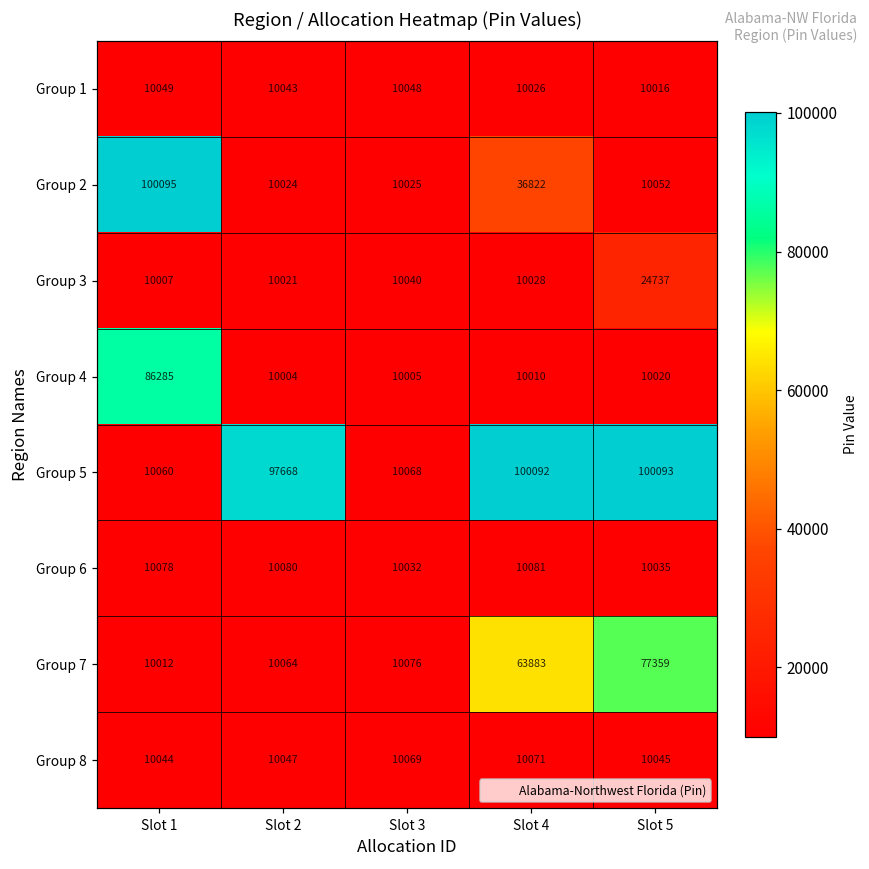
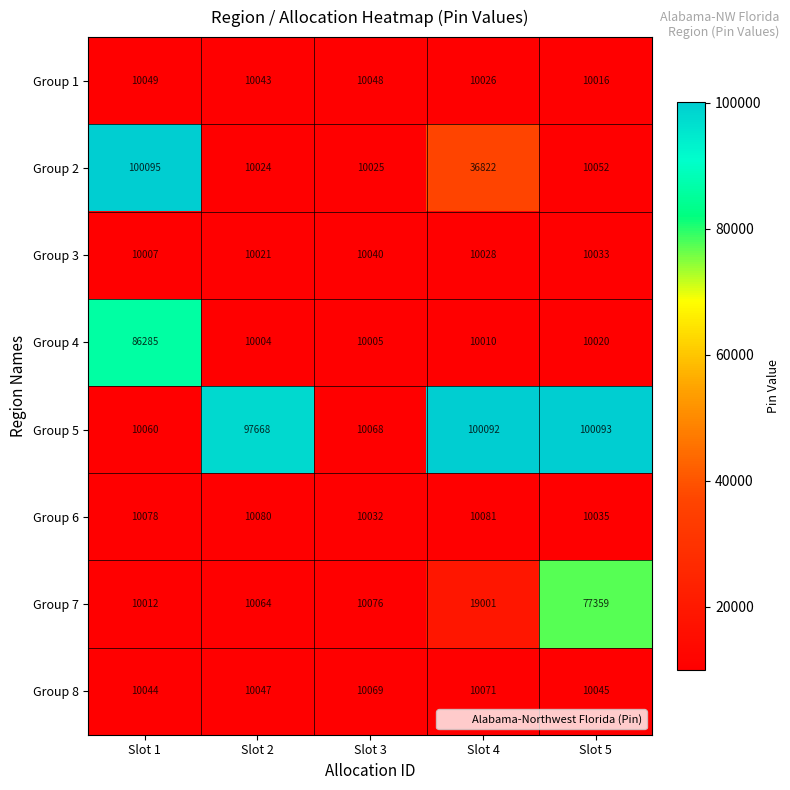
  {
    "Group 1": {
      "Slot 1": 10049,
      "Slot 2": 10043,
      "Slot 3": 10048,
      "Slot 4": 10026,
      "Slot 5": 10016
    },
    "Group 2": {
      "Slot 1": 100095,
      "Slot 2": 10024,
      "Slot 3": 10025,
      "Slot 4": 36822,
      "Slot 5": 10052
    },
    "Group 3": {
      "Slot 1": 10007,
      "Slot 2": 10021,
      "Slot 3": 10040,
      "Slot 4": 10028,
-     "Slot 5": 24737
+     "Slot 5": 10033
    },
    "Group 4": {
      "Slot 1": 86285,
      "Slot 2": 10004,
      "Slot 3": 10005,
      "Slot 4": 10010,
      "Slot 5": 10020
    },
    "Group 5": {
      "Slot 1": 10060,
      "Slot 2": 97668,
      "Slot 3": 10068,
      "Slot 4": 100092,
      "Slot 5": 100093
    },
    "Group 6": {
      "Slot 1": 10078,
      "Slot 2": 10080,
      "Slot 3": 10032,
      "Slot 4": 10081,
      "Slot 5": 10035
    },
    "Group 7": {
      "Slot 1": 10012,
      "Slot 2": 10064,
      "Slot 3": 10076,
-     "Slot 4": 63883,
+     "Slot 4": 19001,
      "Slot 5": 77359
    },
    "Group 8": {
      "Slot 1": 10044,
      "Slot 2": 10047,
      "Slot 3": 10069,
      "Slot 4": 10071,
      "Slot 5": 10045
    }
  }
